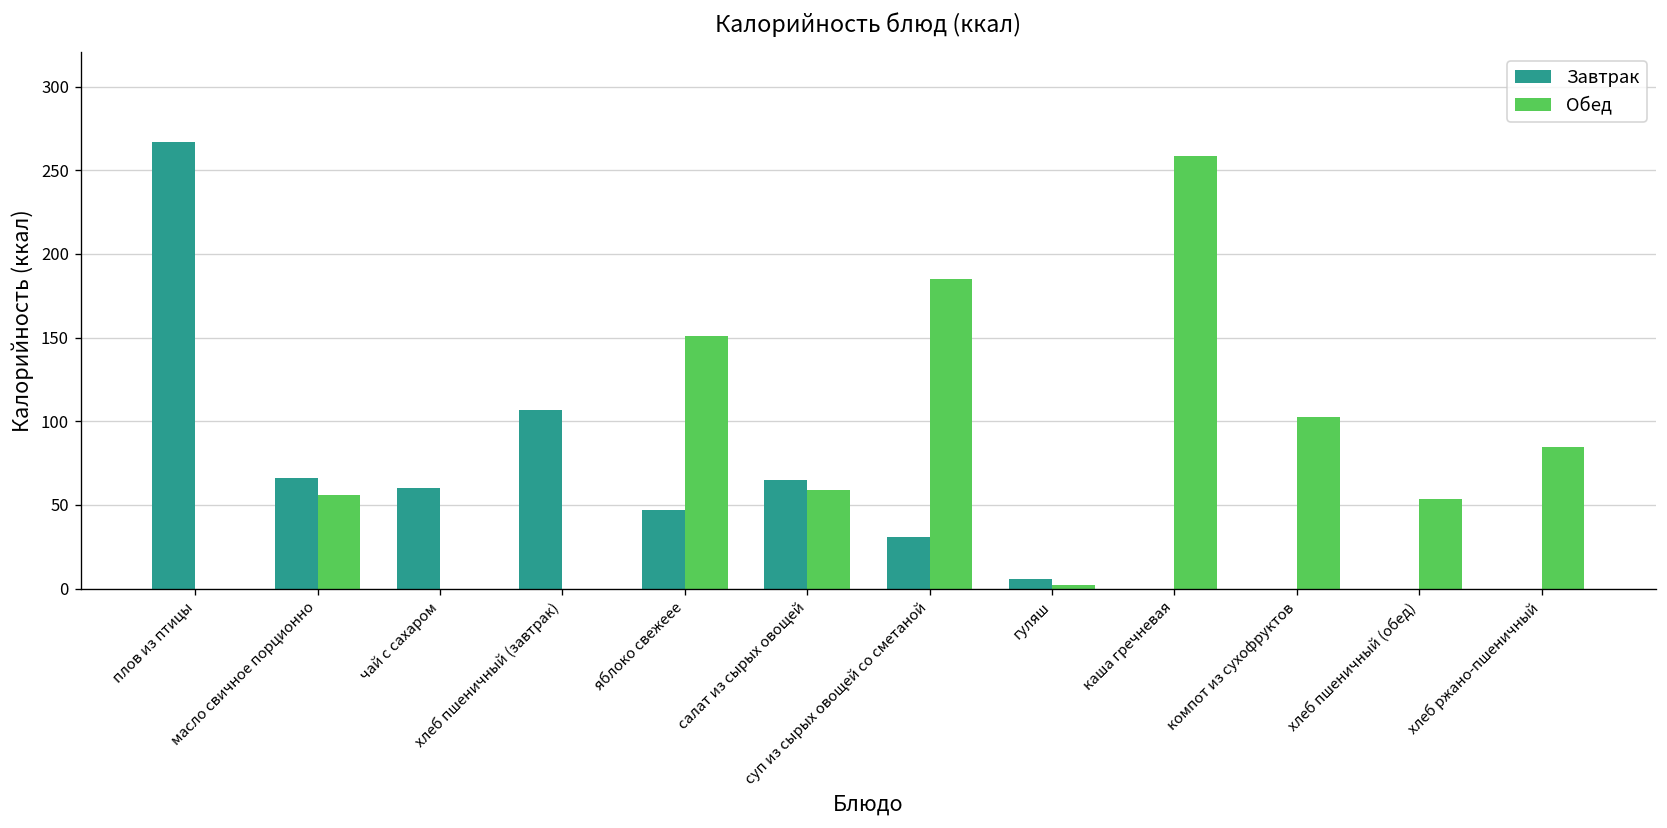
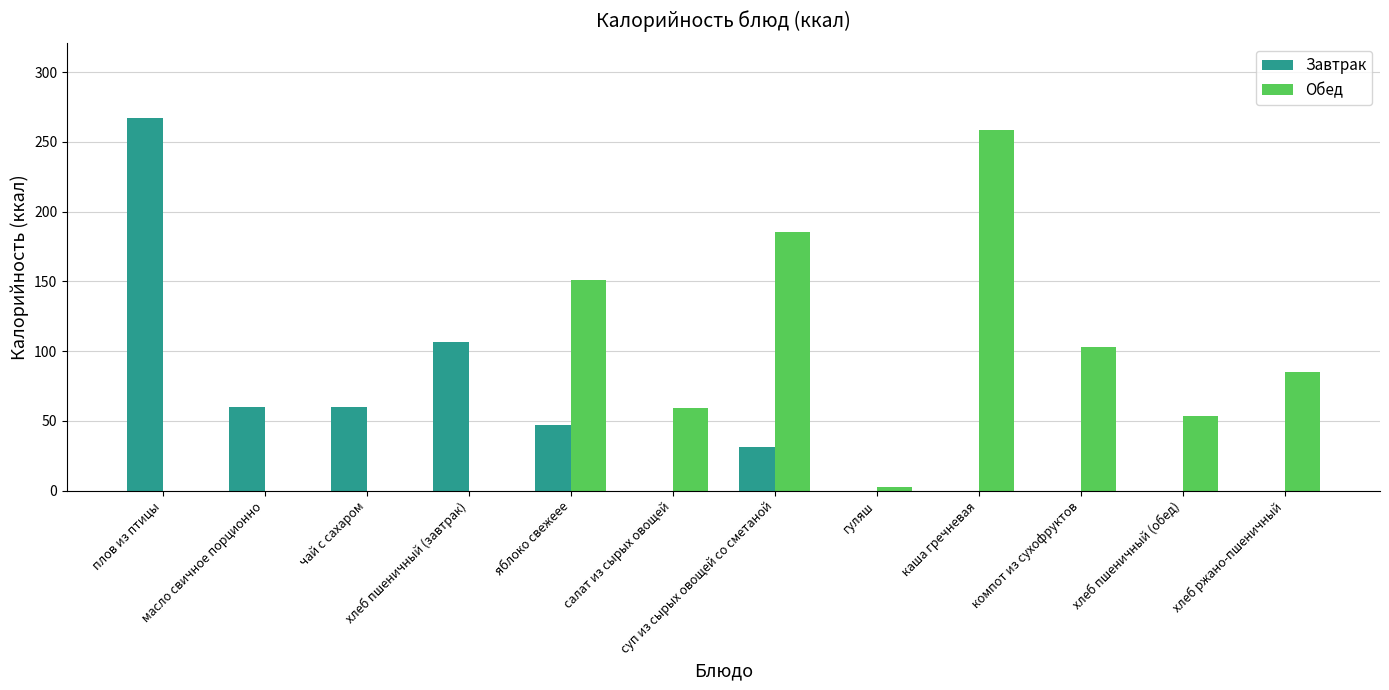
  {
    "Завтрак": {
      "плов из птицы": 267,
-     "масло свичное порционно": 66,
+     "масло свичное порционно": 60,
      "чай с сахаром": 60,
      "хлеб пшеничный (завтрак)": 107,
      "яблоко свежеее": 47,
-     "салат из сырых овощей": 65,
+     "салат из сырых овощей": 0,
      "суп из сырых овощей со сметаной": 31,
-     "гуляш": 6,
+     "гуляш": 0,
      "каша гречневая": 0,
      "компот из сухофруктов": 0,
      "хлеб пшеничный (обед)": 0,
      "хлеб ржано-пшеничный": 0
    },
    "Обед": {
      "плов из птицы": 0,
-     "масло свичное порционно": 56,
+     "масло свичное порционно": 0,
      "чай с сахаром": 0,
      "хлеб пшеничный (завтрак)": 0,
      "яблоко свежеее": 151,
      "салат из сырых овощей": 59,
      "суп из сырых овощей со сметаной": 185,
      "гуляш": 2,
      "каша гречневая": 259,
      "компот из сухофруктов": 103,
      "хлеб пшеничный (обед)": 53,
      "хлеб ржано-пшеничный": 85
    }
  }
